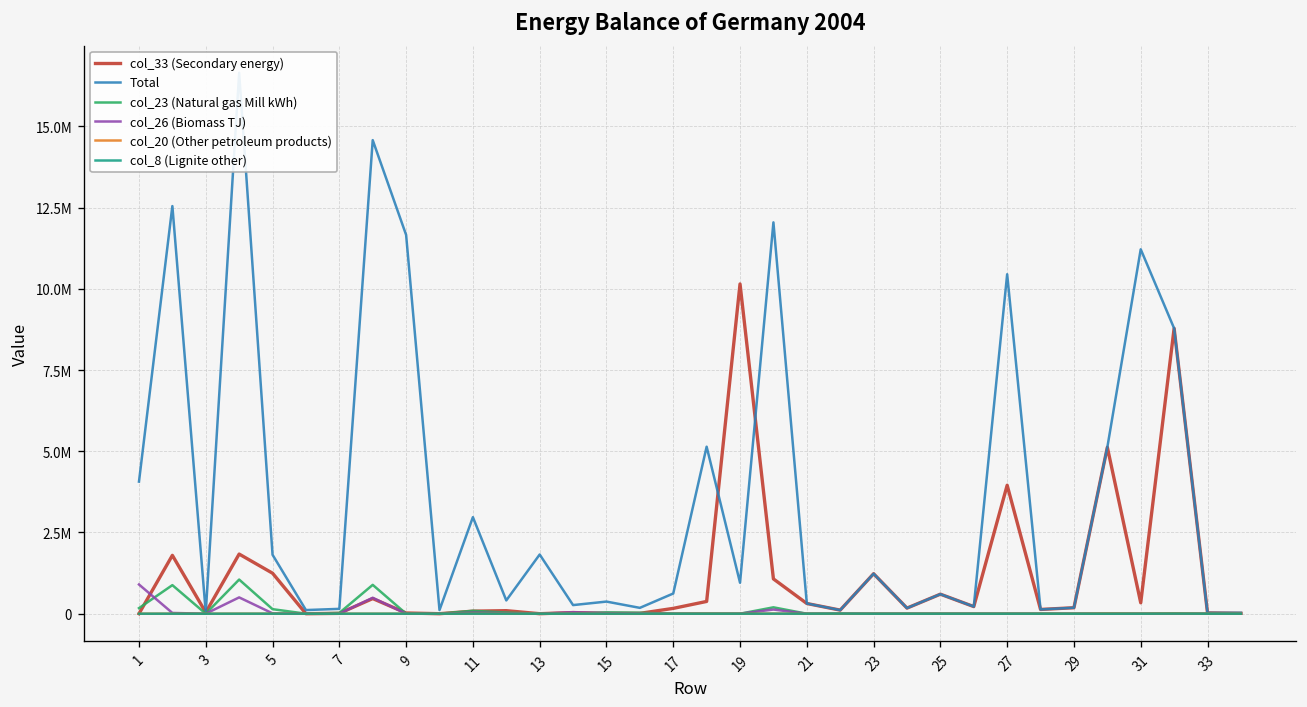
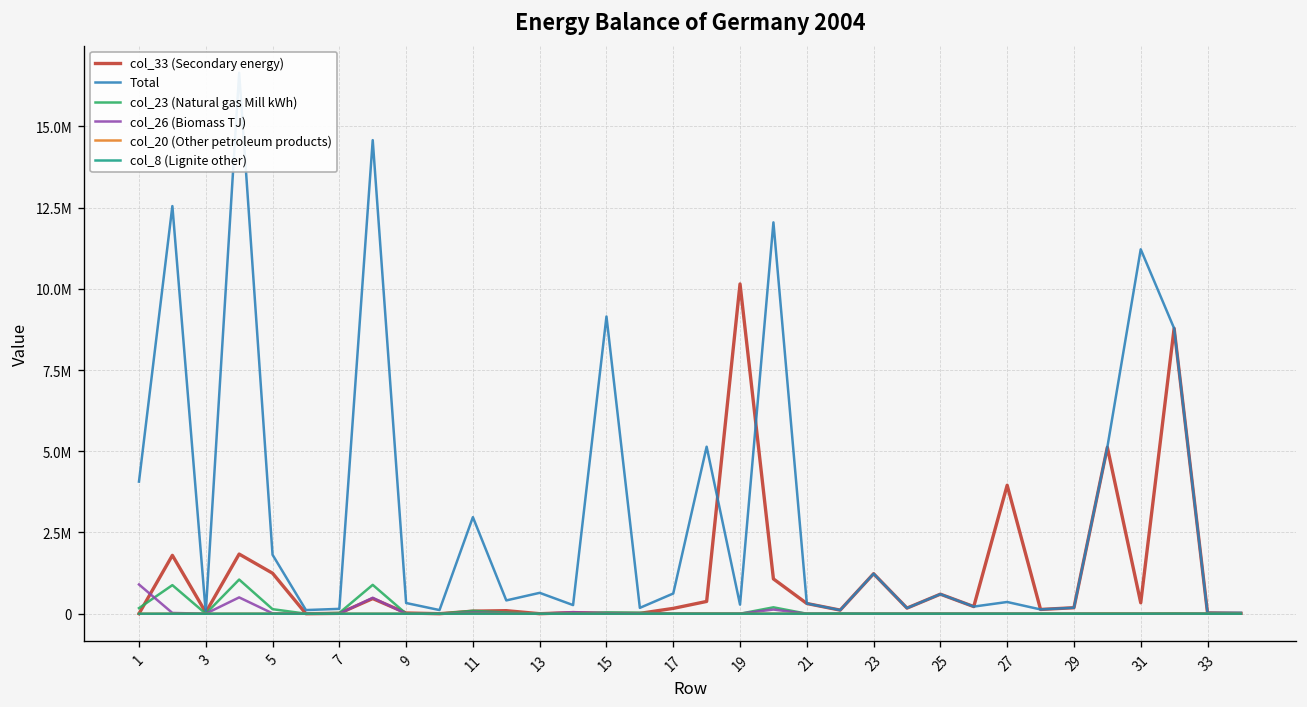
  {
    "col_33 (Secondary energy)": {
      "5": 1200000,
      "17": 200000,
      "19": 10200000,
      "27": 4000000,
      "31": 300000
    },
    "Total": {
      "1": 4100000,
      "5": 1800000,
      "7": 100000,
-     "9": 11700000,
+     "9": 300000,
      "11": 3000000,
-     "13": 1800000,
-     "15": 400000,
+     "13": 600000,
+     "15": 9200000,
      "17": 600000,
-     "19": 1000000,
-     "27": 10400000,
+     "19": 300000,
+     "27": 400000,
      "31": 11200000
    },
    "col_26 (Biomass TJ)": {
      "1": 900000
    }
  }
